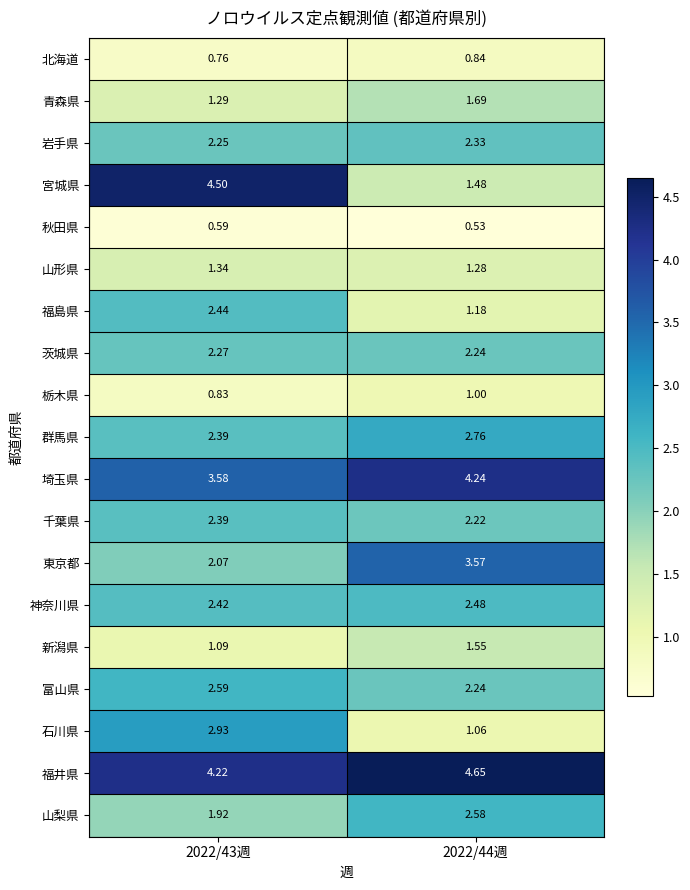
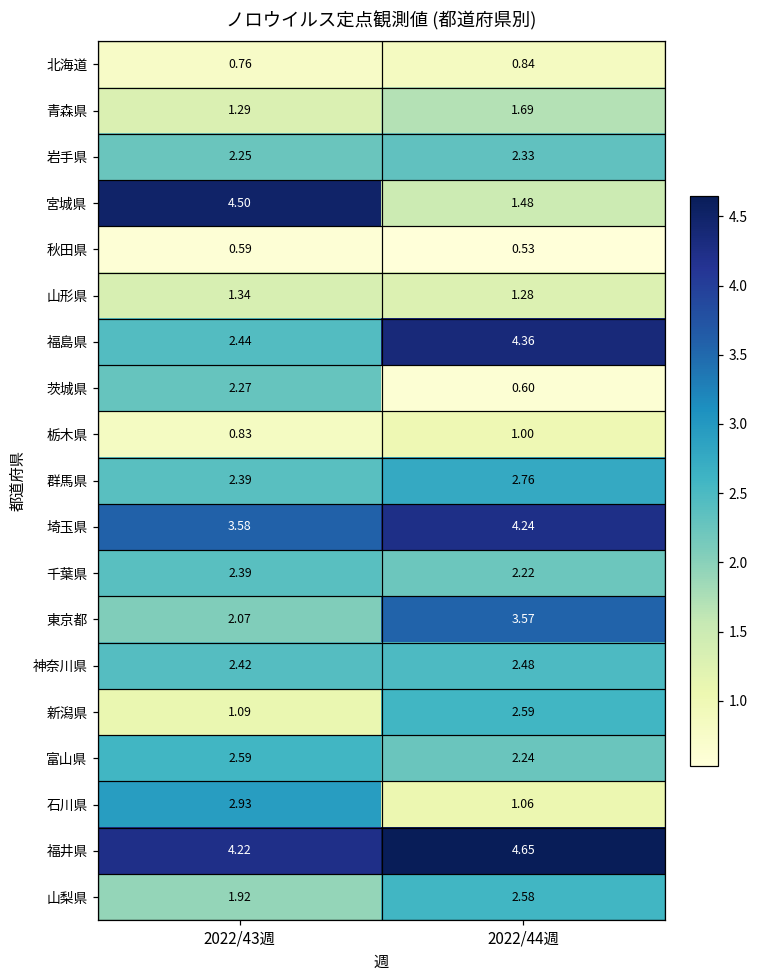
  {
    "北海道": {
      "2022/43週": 0.76,
      "2022/44週": 0.84
    },
    "青森県": {
      "2022/43週": 1.29,
      "2022/44週": 1.69
    },
    "岩手県": {
      "2022/43週": 2.25,
      "2022/44週": 2.33
    },
    "宮城県": {
      "2022/43週": 4.50,
      "2022/44週": 1.48
    },
    "秋田県": {
      "2022/43週": 0.59,
      "2022/44週": 0.53
    },
    "山形県": {
      "2022/43週": 1.34,
      "2022/44週": 1.28
    },
    "福島県": {
      "2022/43週": 2.44,
-     "2022/44週": 1.18
+     "2022/44週": 4.36
    },
    "茨城県": {
      "2022/43週": 2.27,
-     "2022/44週": 2.24
+     "2022/44週": 0.60
    },
    "栃木県": {
      "2022/43週": 0.83,
      "2022/44週": 1.00
    },
    "群馬県": {
      "2022/43週": 2.39,
      "2022/44週": 2.76
    },
    "埼玉県": {
      "2022/43週": 3.58,
      "2022/44週": 4.24
    },
    "千葉県": {
      "2022/43週": 2.39,
      "2022/44週": 2.22
    },
    "東京都": {
      "2022/43週": 2.07,
      "2022/44週": 3.57
    },
    "神奈川県": {
      "2022/43週": 2.42,
      "2022/44週": 2.48
    },
    "新潟県": {
      "2022/43週": 1.09,
-     "2022/44週": 1.55
+     "2022/44週": 2.59
    },
    "富山県": {
      "2022/43週": 2.59,
      "2022/44週": 2.24
    },
    "石川県": {
      "2022/43週": 2.93,
      "2022/44週": 1.06
    },
    "福井県": {
      "2022/43週": 4.22,
      "2022/44週": 4.65
    },
    "山梨県": {
      "2022/43週": 1.92,
      "2022/44週": 2.58
    }
  }
